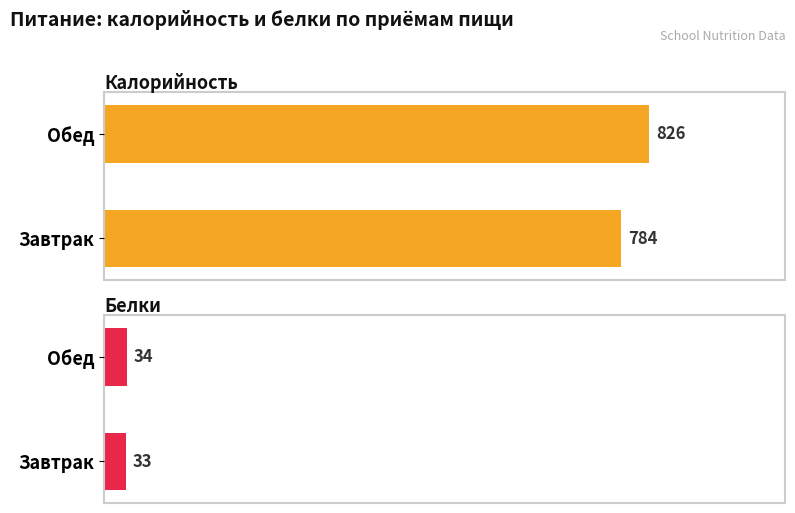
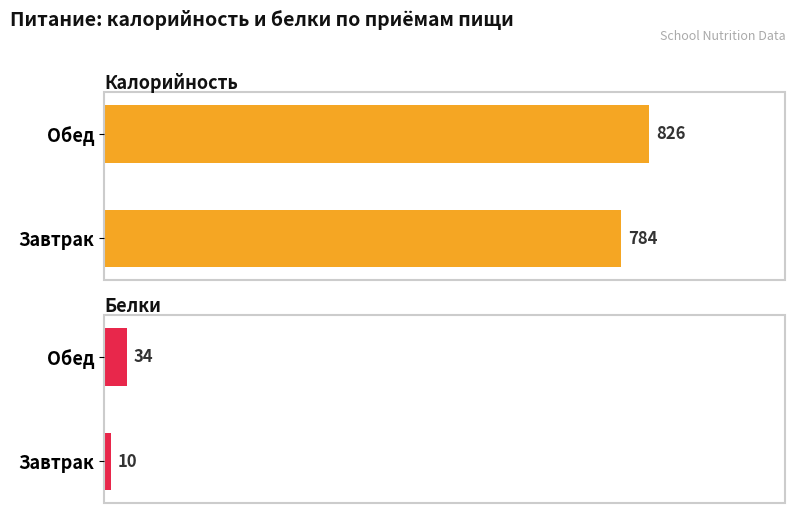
  {
    "Калорийность": {
      "Обед": 826,
      "Завтрак": 784
    },
    "Белки": {
      "Обед": 34,
-     "Завтрак": 33
+     "Завтрак": 10
    }
  }
